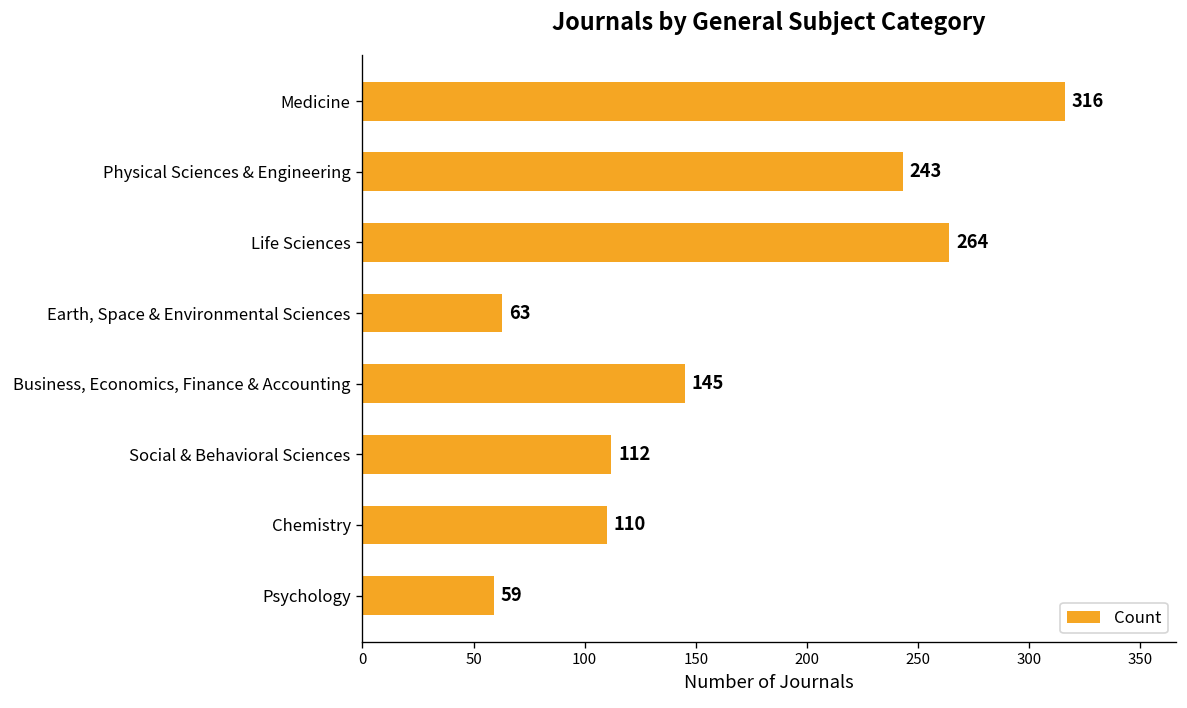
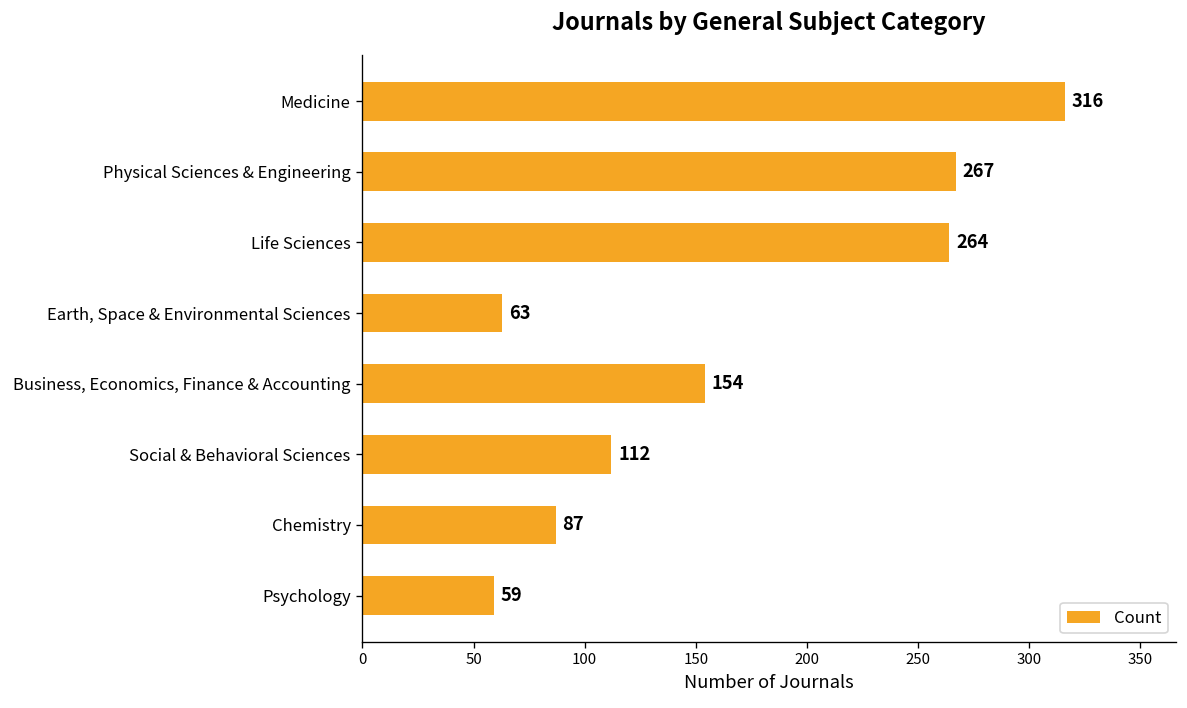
  {
    "Medicine": 316,
-   "Physical Sciences & Engineering": 243,
+   "Physical Sciences & Engineering": 267,
    "Life Sciences": 264,
    "Earth, Space & Environmental Sciences": 63,
-   "Business, Economics, Finance & Accounting": 145,
+   "Business, Economics, Finance & Accounting": 154,
    "Social & Behavioral Sciences": 112,
-   "Chemistry": 110,
+   "Chemistry": 87,
    "Psychology": 59
  }
